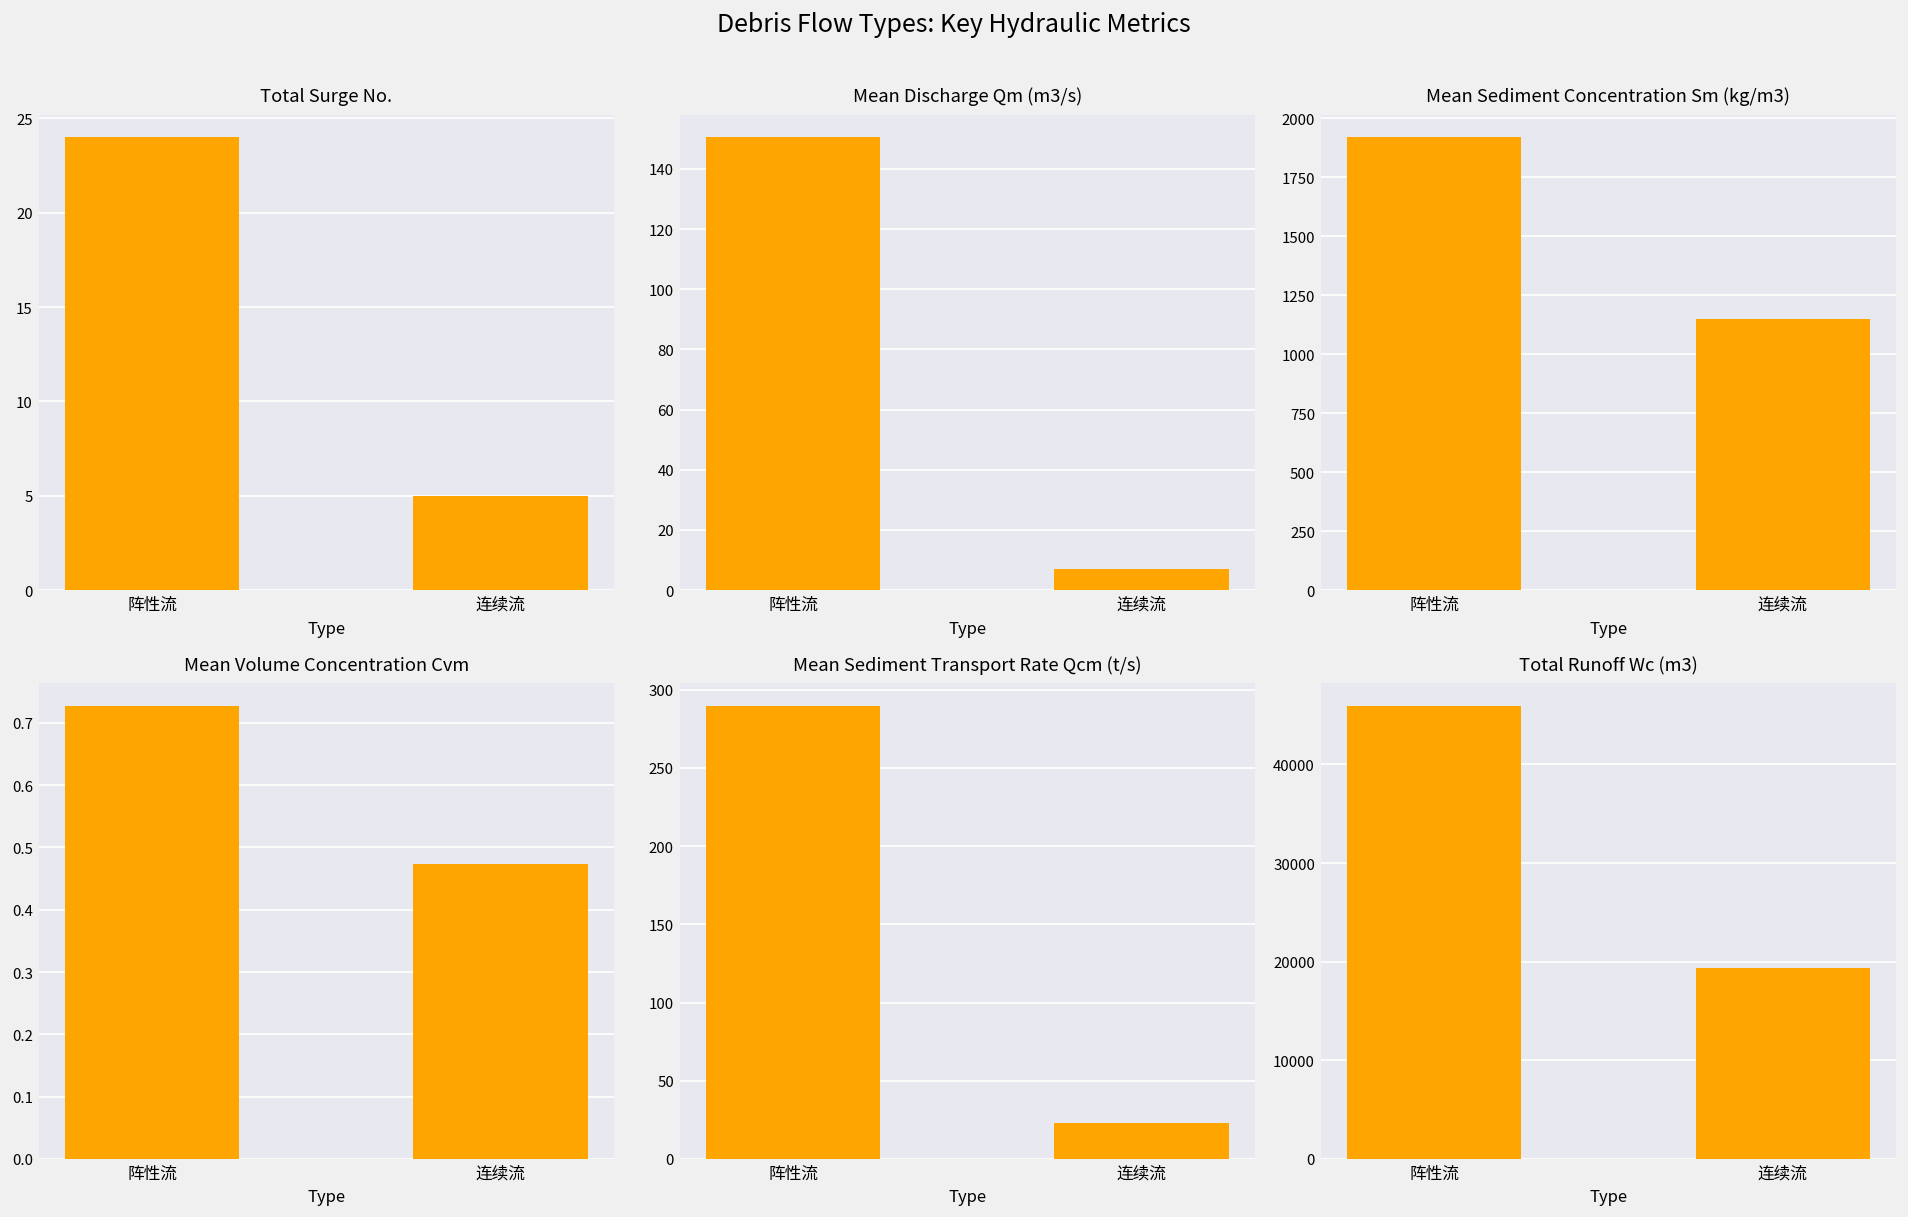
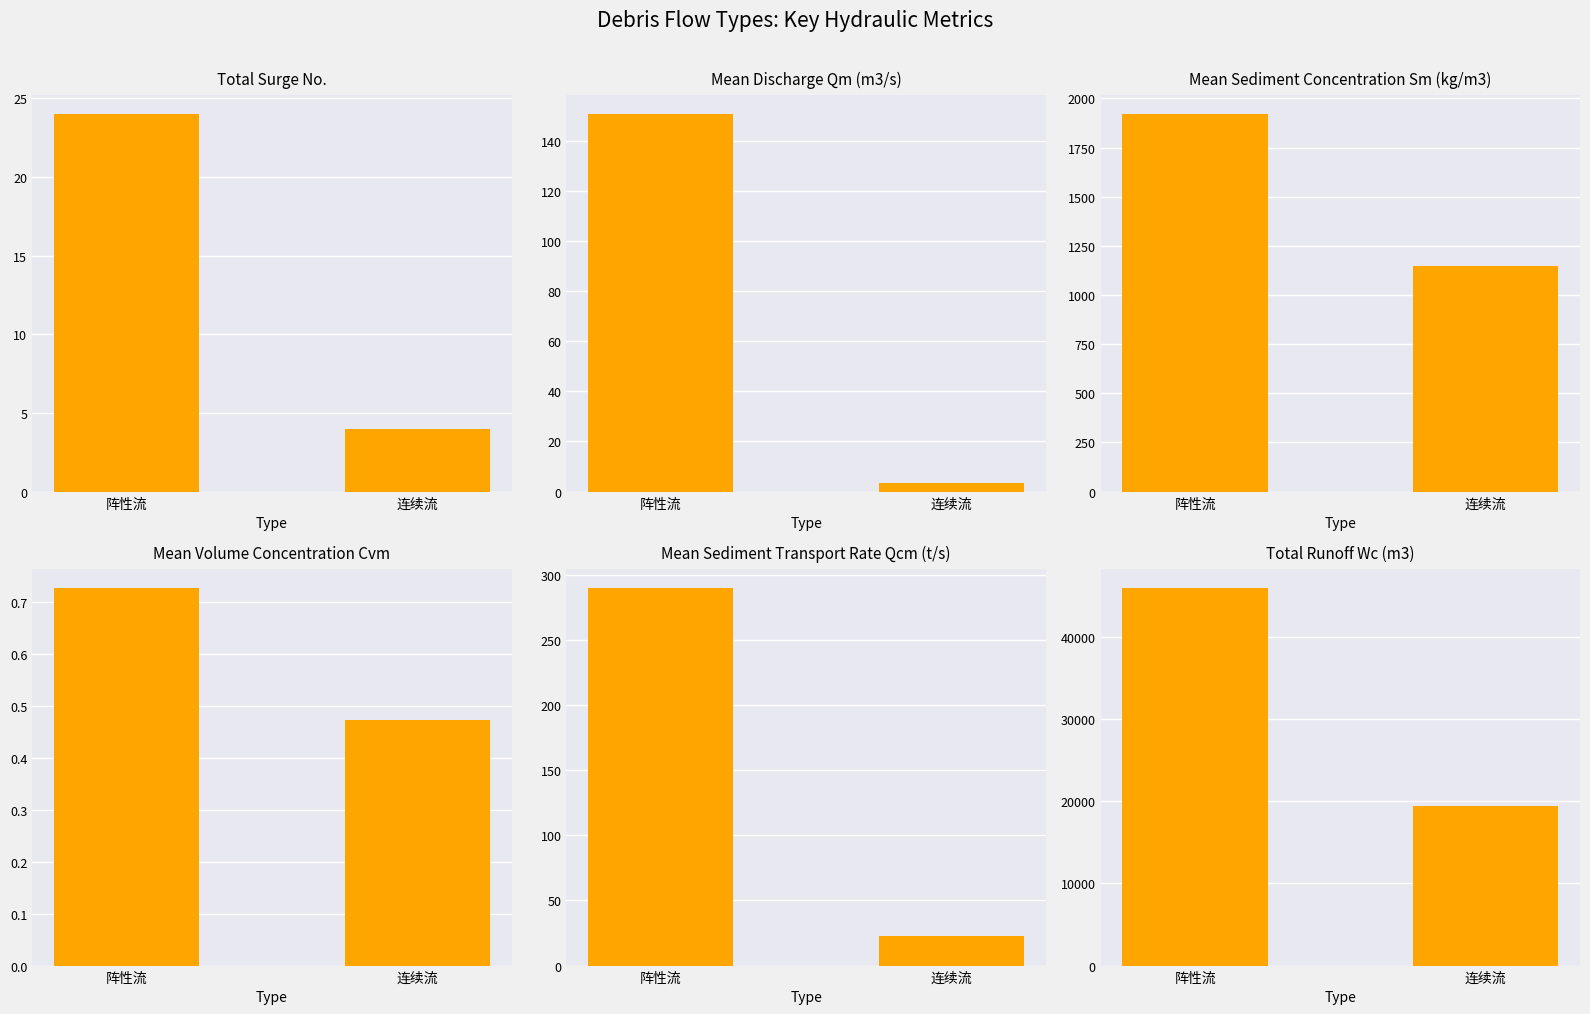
  {
    "Total Surge No.": {
      "阵性流": 24,
-     "连续流": 5
+     "连续流": 4
    },
    "Mean Discharge Qm (m3/s)": {
      "阵性流": 151,
-     "连续流": 7
+     "连续流": 3
    },
    "Mean Sediment Concentration Sm (kg/m3)": {
      "阵性流": 1920,
      "连续流": 1150
    },
    "Mean Volume Concentration Cvm": {
      "阵性流": 0.73,
      "连续流": 0.47
    },
    "Mean Sediment Transport Rate Qcm (t/s)": {
      "阵性流": 290,
      "连续流": 23
    },
    "Total Runoff Wc (m3)": {
      "阵性流": 46000,
      "连续流": 19000
    }
  }
